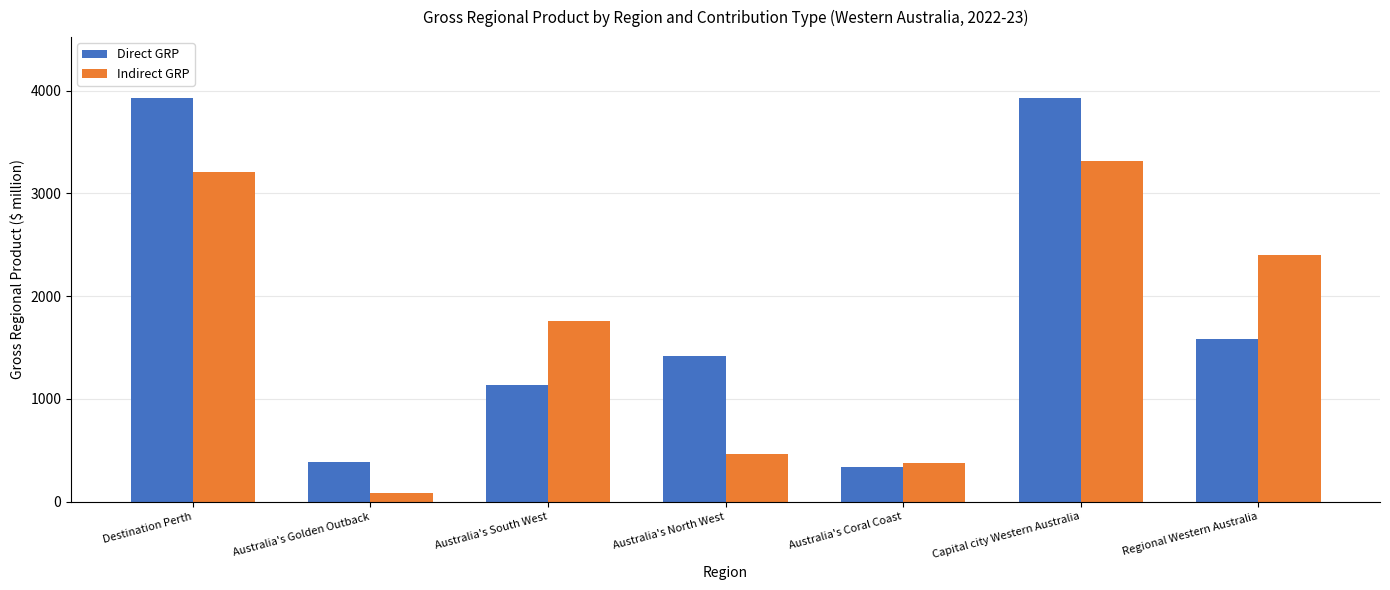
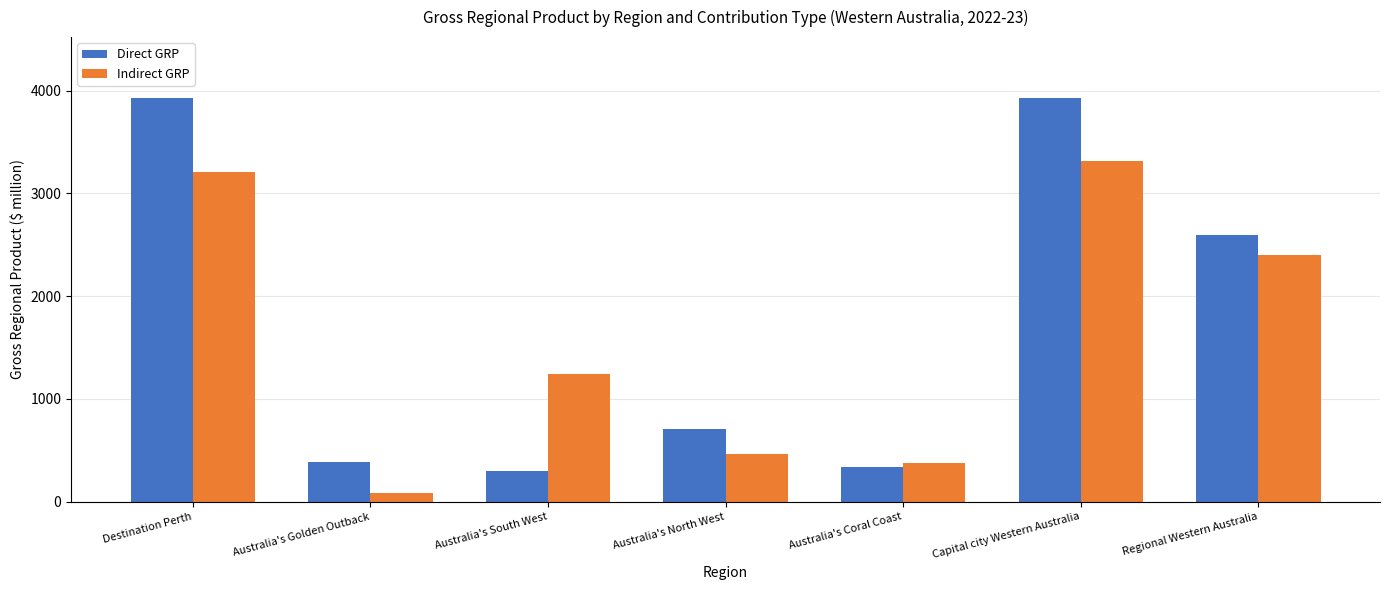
  {
    "Direct GRP": {
      "Destination Perth": 3930,
      "Australia's Golden Outback": 390,
-     "Australia's South West": 1140,
-     "Australia's North West": 1420,
+     "Australia's South West": 300,
+     "Australia's North West": 710,
      "Australia's Coral Coast": 340,
      "Capital city Western Australia": 3930,
-     "Regional Western Australia": 1590
+     "Regional Western Australia": 2600
    },
    "Indirect GRP": {
      "Destination Perth": 3200,
      "Australia's Golden Outback": 80,
-     "Australia's South West": 1760,
+     "Australia's South West": 1240,
      "Australia's North West": 470,
      "Australia's Coral Coast": 380,
      "Capital city Western Australia": 3310,
      "Regional Western Australia": 2400
    }
  }
